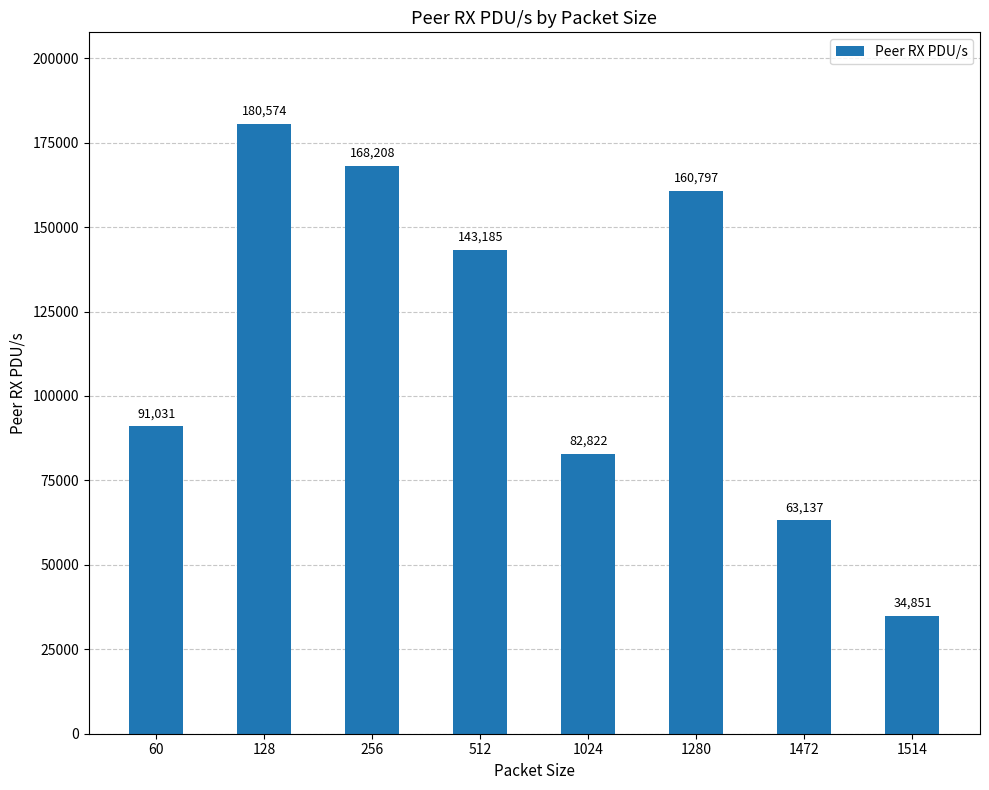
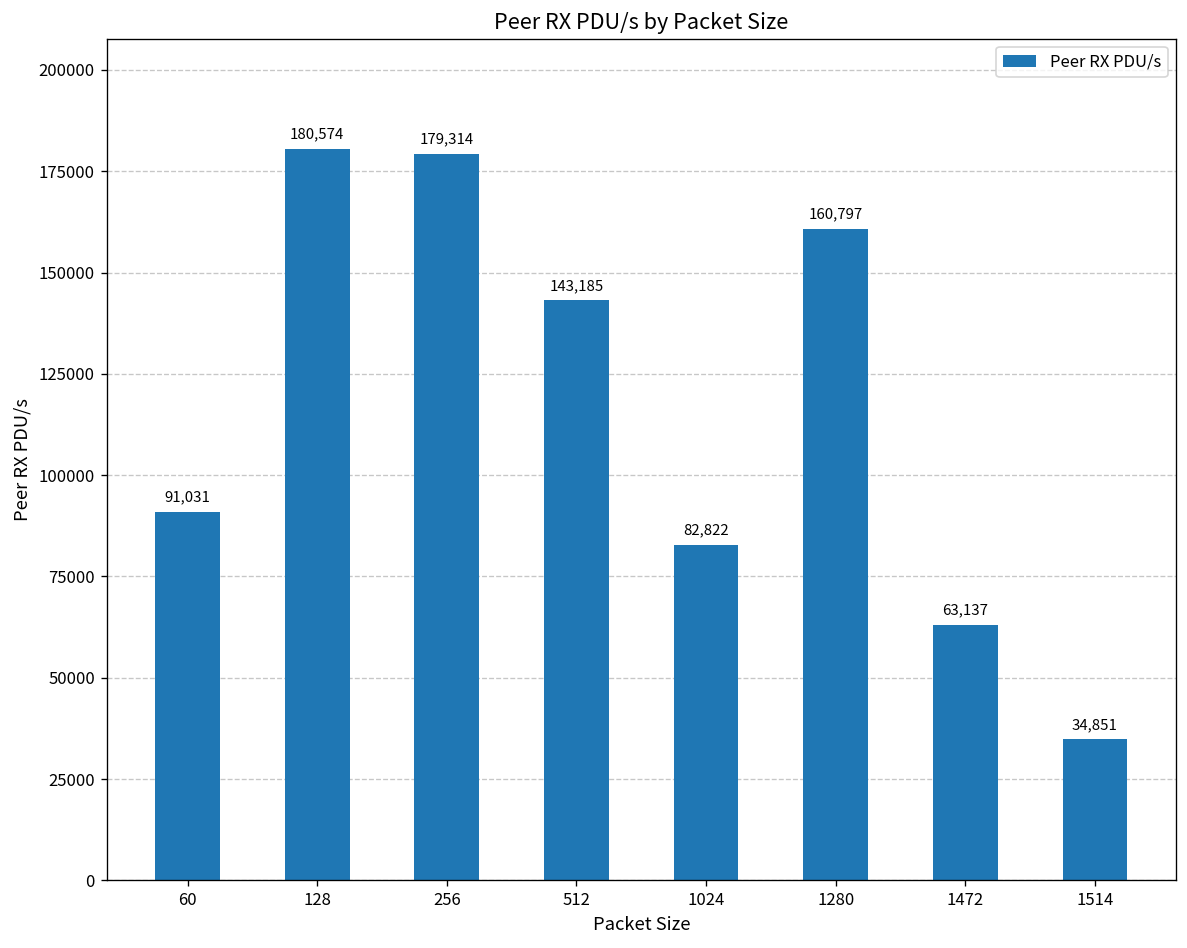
  {
    "60": "91,031",
    "128": "180,574",
-   "256": "168,208",
+   "256": "179,314",
    "512": "143,185",
    "1024": "82,822",
    "1280": "160,797",
    "1472": "63,137",
    "1514": "34,851"
  }
